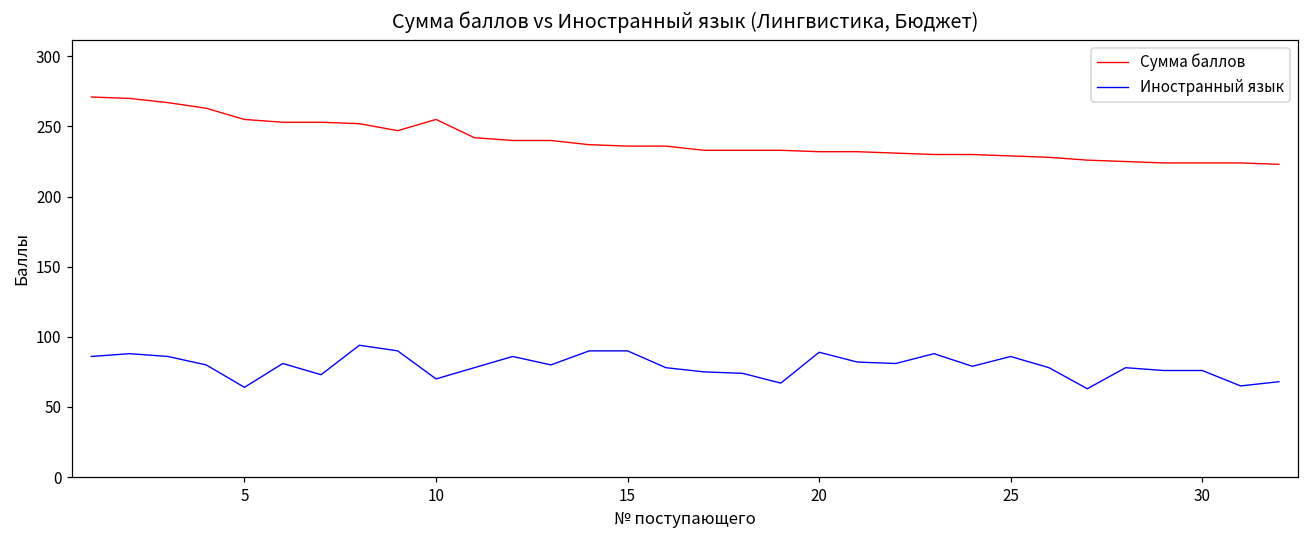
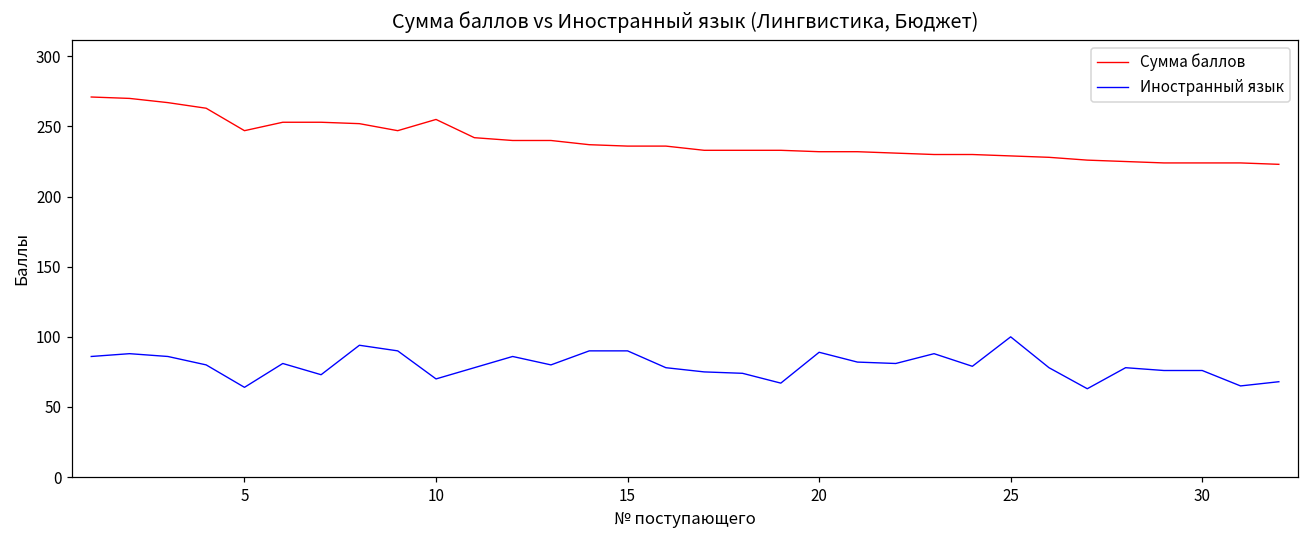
  {
    "Сумма баллов": {
-     "5": 255,
+     "5": 247,
      "10": 255,
      "15": 236,
      "20": 232,
      "25": 229,
      "30": 224
    },
    "Иностранный язык": {
      "5": 64,
      "10": 70,
      "15": 90,
      "20": 89,
-     "25": 86,
+     "25": 100,
      "30": 76
    }
  }
